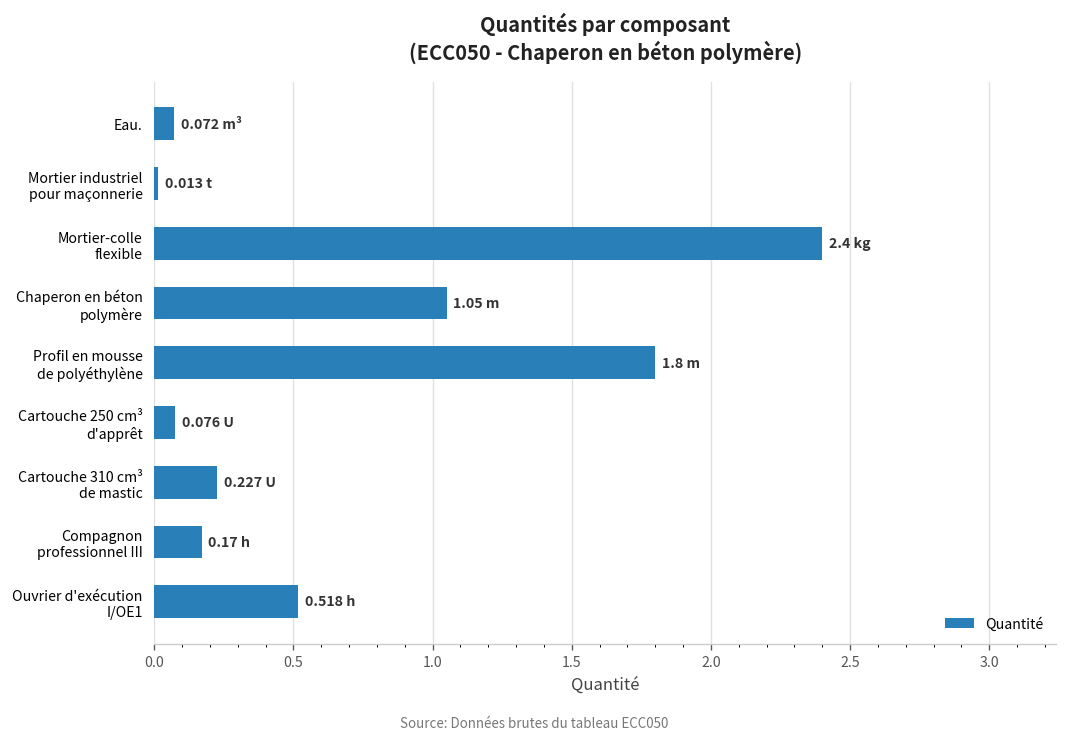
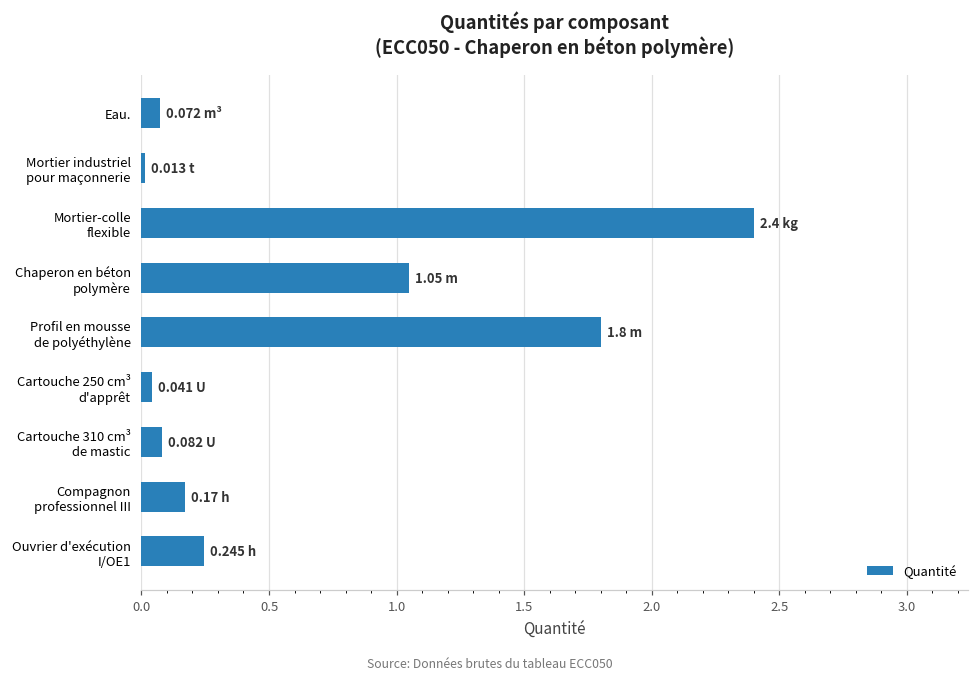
  {
    "Eau.": 0.072,
    "Mortier industriel pour maçonnerie": 0.013,
    "Mortier-colle flexible": 2.4,
    "Chaperon en béton polymère": 1.05,
    "Profil en mousse de polyéthylène": 1.8,
-   "Cartouche 250 cm³ d'apprêt": 0.076,
-   "Cartouche 310 cm³ de mastic": 0.227,
+   "Cartouche 250 cm³ d'apprêt": 0.041,
+   "Cartouche 310 cm³ de mastic": 0.082,
    "Compagnon professionnel III": 0.17,
-   "Ouvrier d'exécution I/OE1": 0.518
+   "Ouvrier d'exécution I/OE1": 0.245
  }
